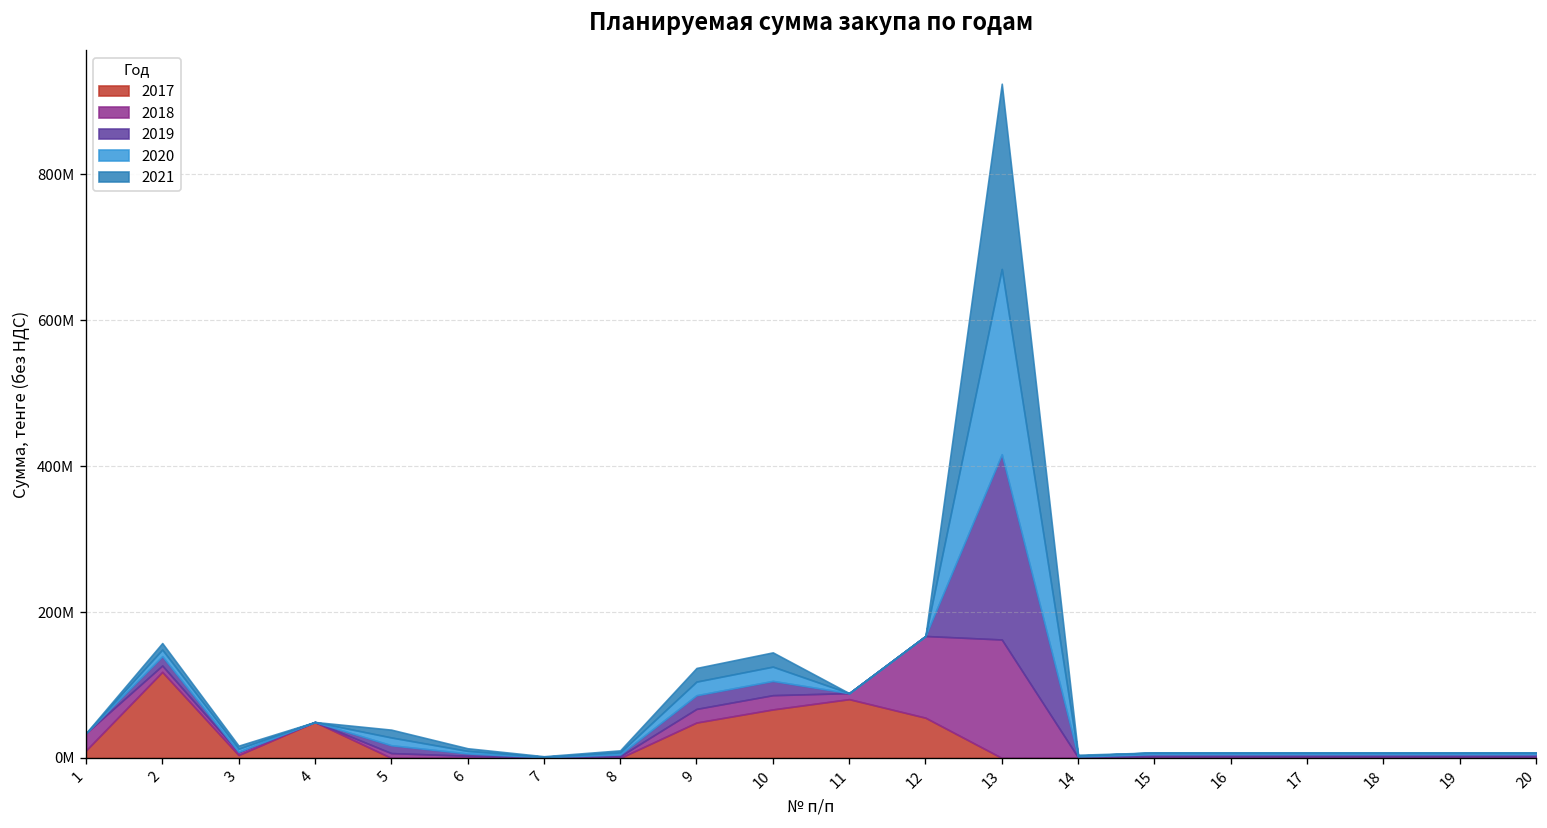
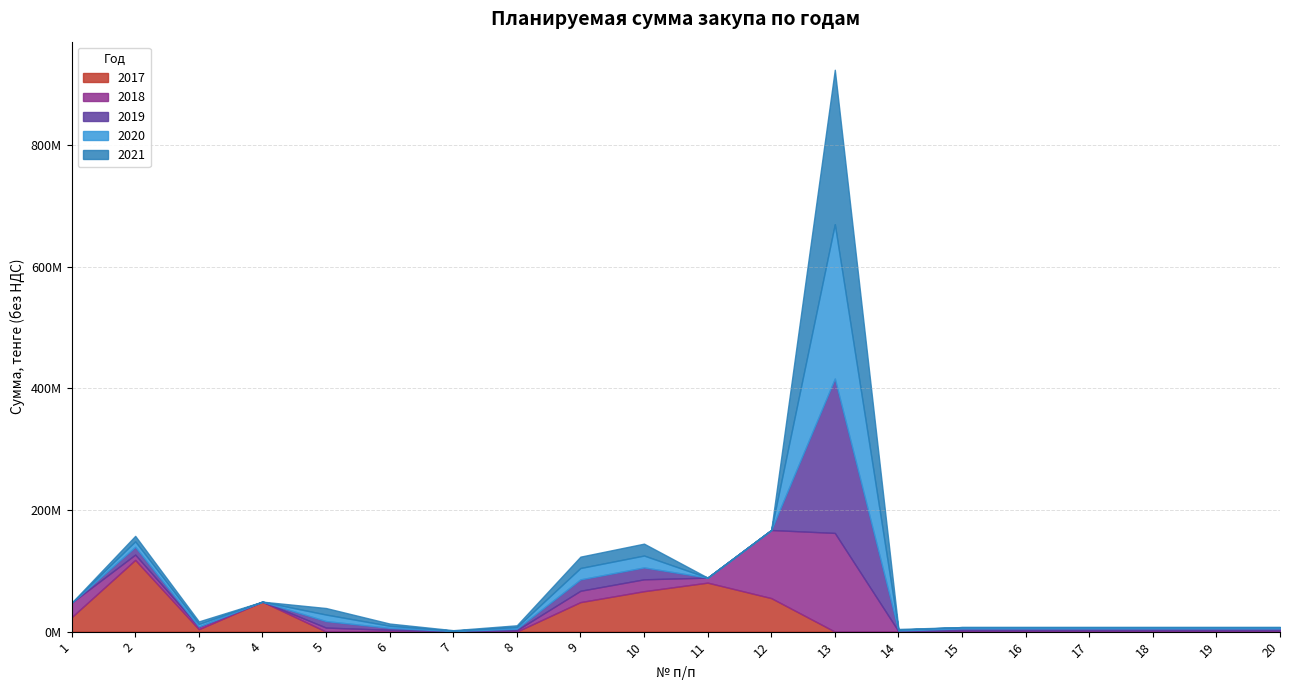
  {
    "2017": {
-     "1": 10000000,
+     "1": 20000000,
      "2": 120000000,
      "5": 0,
      "9": 50000000,
      "10": 70000000,
      "11": 80000000,
      "12": 60000000,
      "13": 0
    }
  }
